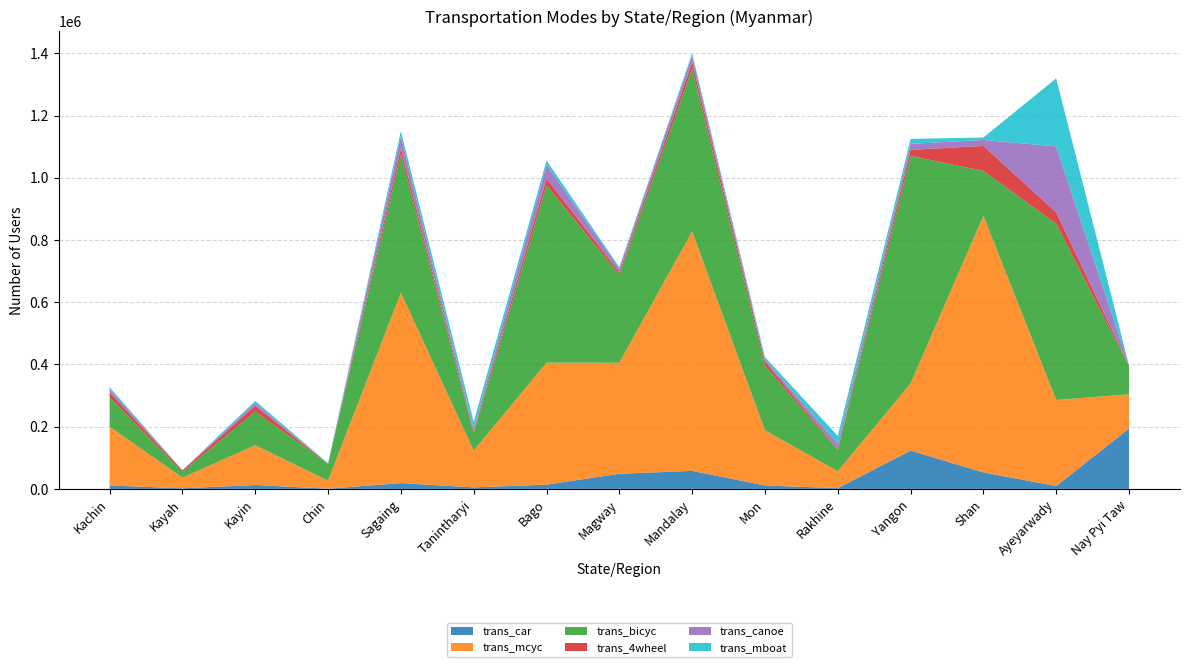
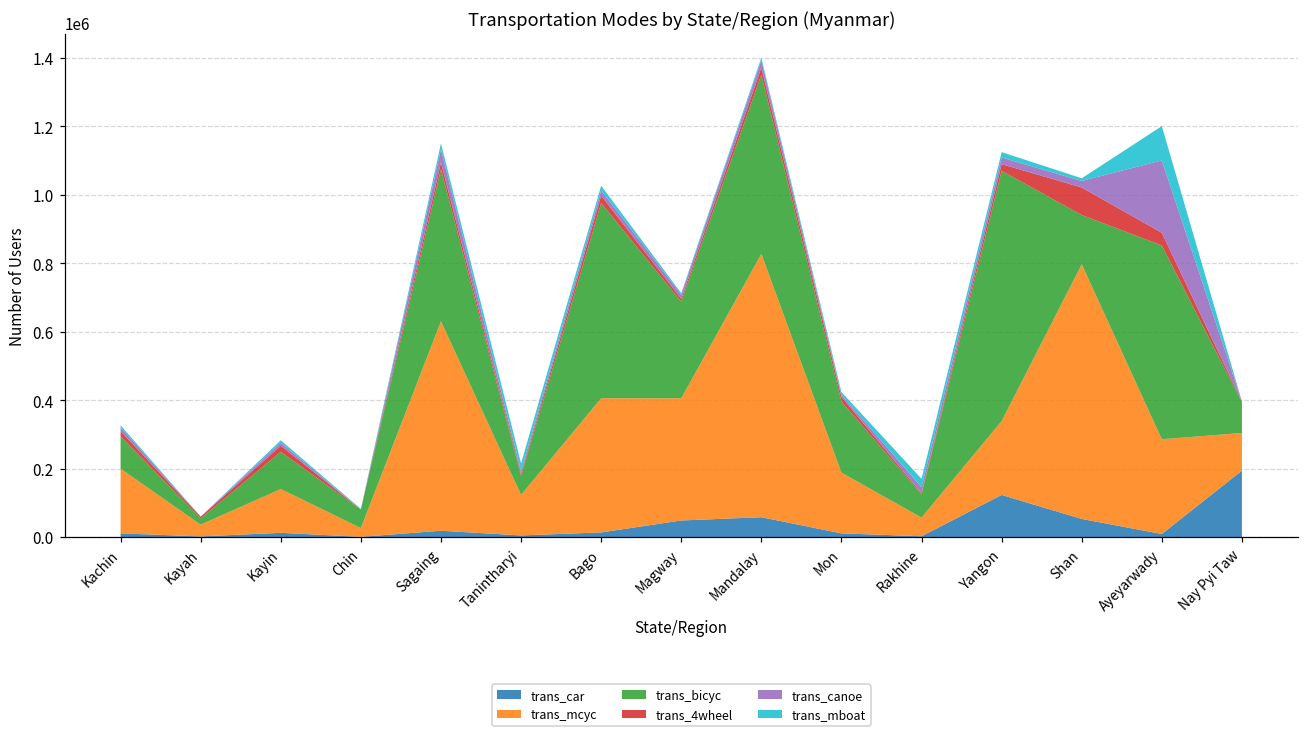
  {
    "trans_car": {
      "Kachin": 10000,
      "Kayin": 10000,
      "Sagaing": 20000,
      "Bago": 10000,
      "Magway": 50000,
      "Mandalay": 60000,
      "Mon": 10000,
      "Yangon": 120000,
      "Shan": 50000,
      "Ayeyarwady": 10000,
      "Nay Pyi Taw": 190000
    },
    "trans_mcyc": {
      "Kachin": 190000,
      "Kayah": 30000,
      "Kayin": 130000,
      "Chin": 30000,
      "Sagaing": 610000,
      "Tanintharyi": 120000,
      "Bago": 390000,
      "Magway": 360000,
      "Mandalay": 770000,
      "Mon": 180000,
      "Rakhine": 50000,
      "Yangon": 220000,
-     "Shan": 830000,
+     "Shan": 740000,
      "Ayeyarwady": 280000,
      "Nay Pyi Taw": 110000
    },
    "trans_bicyc": {
      "Kachin": 90000,
      "Kayin": 110000,
      "Sagaing": 440000,
      "Bago": 570000,
      "Mandalay": 520000,
      "Mon": 210000,
      "Yangon": 730000,
      "Shan": 140000,
      "Ayeyarwady": 570000
    },
    "trans_4wheel": {
      "Kachin": 10000,
      "Kayin": 20000,
      "Sagaing": 20000,
      "Bago": 20000,
      "Mandalay": 20000,
      "Yangon": 20000,
      "Shan": 80000,
      "Ayeyarwady": 40000
    },
    "trans_canoe": {
      "Sagaing": 40000,
      "Tanintharyi": 10000,
-     "Bago": 40000,
+     "Bago": 20000,
      "Rakhine": 20000,
      "Yangon": 20000,
      "Ayeyarwady": 210000
    },
    "trans_mboat": {
      "Sagaing": 20000,
      "Tanintharyi": 20000,
      "Bago": 10000,
      "Mon": 10000,
      "Rakhine": 30000,
      "Yangon": 20000,
-     "Ayeyarwady": 220000
+     "Ayeyarwady": 100000
    }
  }
